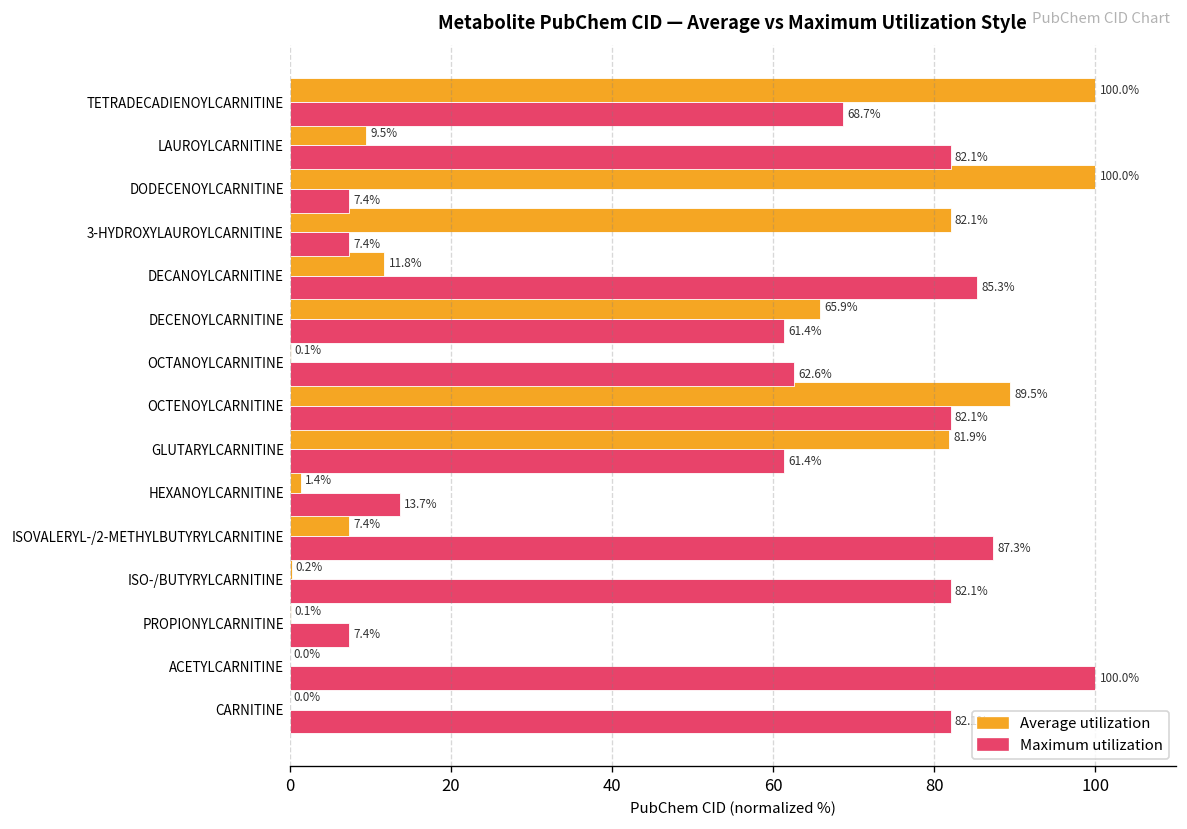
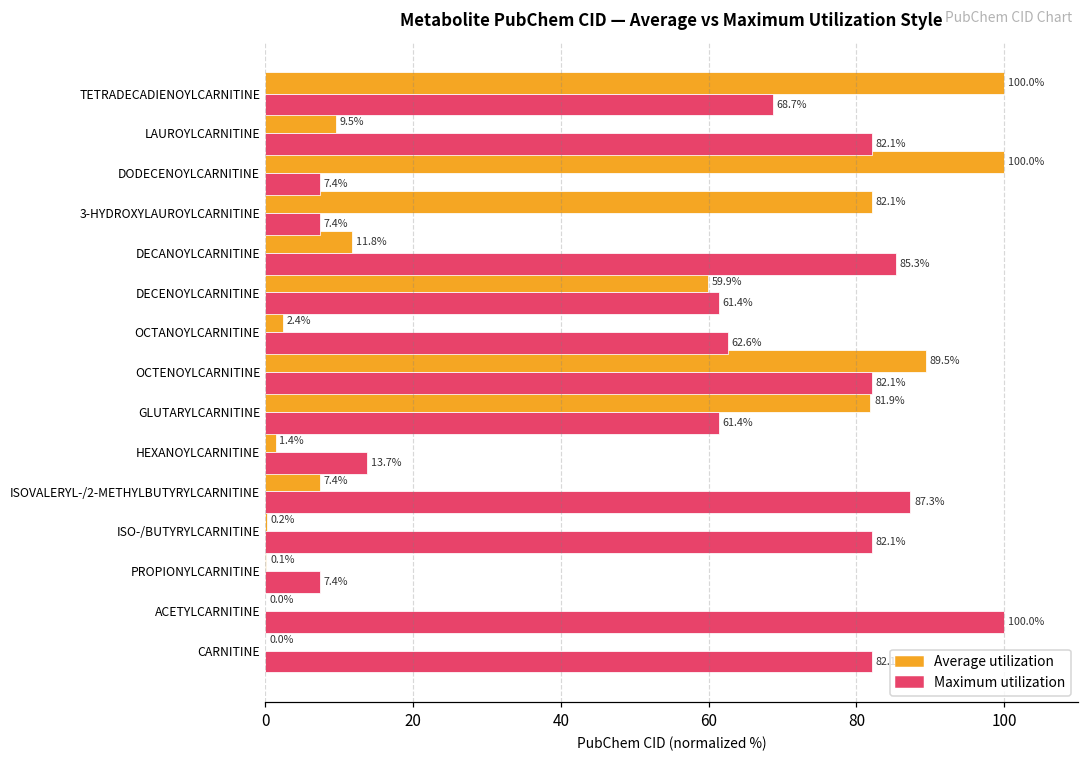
  {
    "Average utilization": {
      "TETRADECADIENOYLCARNITINE": "100.0%",
      "LAUROYLCARNITINE": "9.5%",
      "DODECENOYLCARNITINE": "100.0%",
      "3-HYDROXYLAUROYLCARNITINE": "82.1%",
      "DECANOYLCARNITINE": "11.8%",
-     "DECENOYLCARNITINE": "65.9%",
-     "OCTANOYLCARNITINE": "0.1%",
+     "DECENOYLCARNITINE": "59.9%",
+     "OCTANOYLCARNITINE": "2.4%",
      "OCTENOYLCARNITINE": "89.5%",
      "GLUTARYLCARNITINE": "81.9%",
      "HEXANOYLCARNITINE": "1.4%",
      "ISOVALERYL-/2-METHYLBUTYRYLCARNITINE": "7.4%",
      "ISO-/BUTYRYLCARNITINE": "0.2%",
      "PROPIONYLCARNITINE": "0.1%",
      "ACETYLCARNITINE": "0.0%",
      "CARNITINE": "0.0%"
    },
    "Maximum utilization": {
      "TETRADECADIENOYLCARNITINE": "68.7%",
      "LAUROYLCARNITINE": "82.1%",
      "DODECENOYLCARNITINE": "7.4%",
      "3-HYDROXYLAUROYLCARNITINE": "7.4%",
      "DECANOYLCARNITINE": "85.3%",
      "DECENOYLCARNITINE": "61.4%",
      "OCTANOYLCARNITINE": "62.6%",
      "OCTENOYLCARNITINE": "82.1%",
      "GLUTARYLCARNITINE": "61.4%",
      "HEXANOYLCARNITINE": "13.7%",
      "ISOVALERYL-/2-METHYLBUTYRYLCARNITINE": "87.3%",
      "ISO-/BUTYRYLCARNITINE": "82.1%",
      "PROPIONYLCARNITINE": "7.4%",
      "ACETYLCARNITINE": "100.0%"
    }
  }
